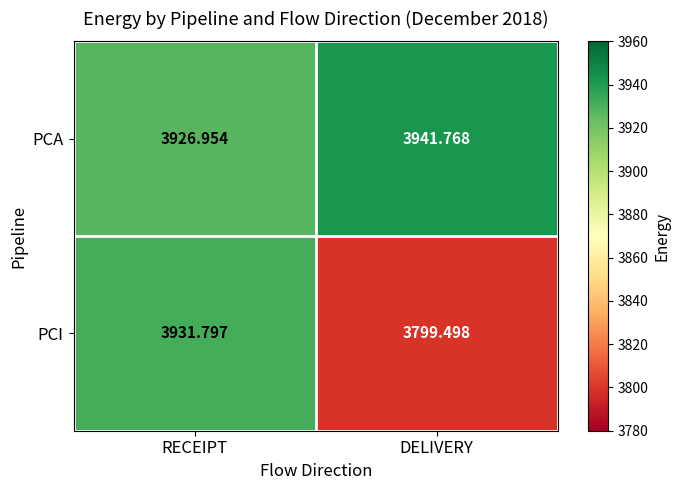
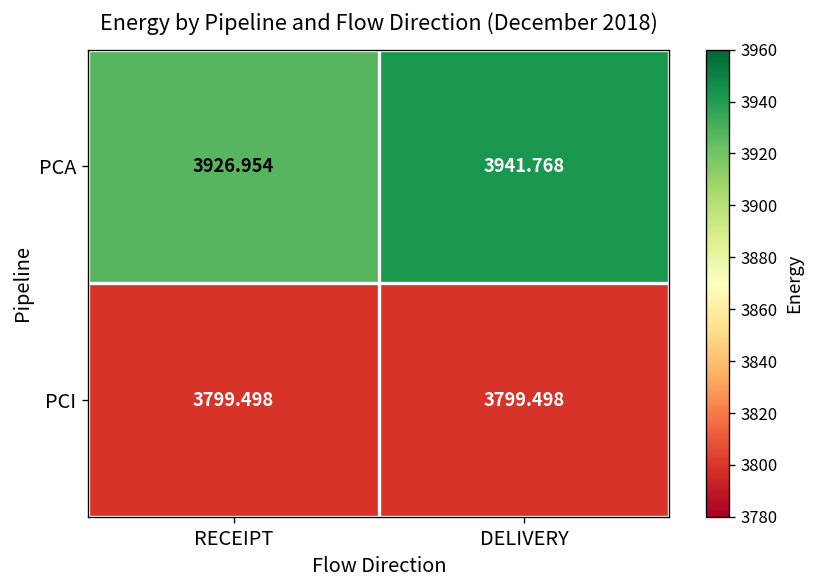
  {
    "PCA": {
      "RECEIPT": 3926.954,
      "DELIVERY": 3941.768
    },
    "PCI": {
-     "RECEIPT": 3931.797,
+     "RECEIPT": 3799.498,
      "DELIVERY": 3799.498
    }
  }
